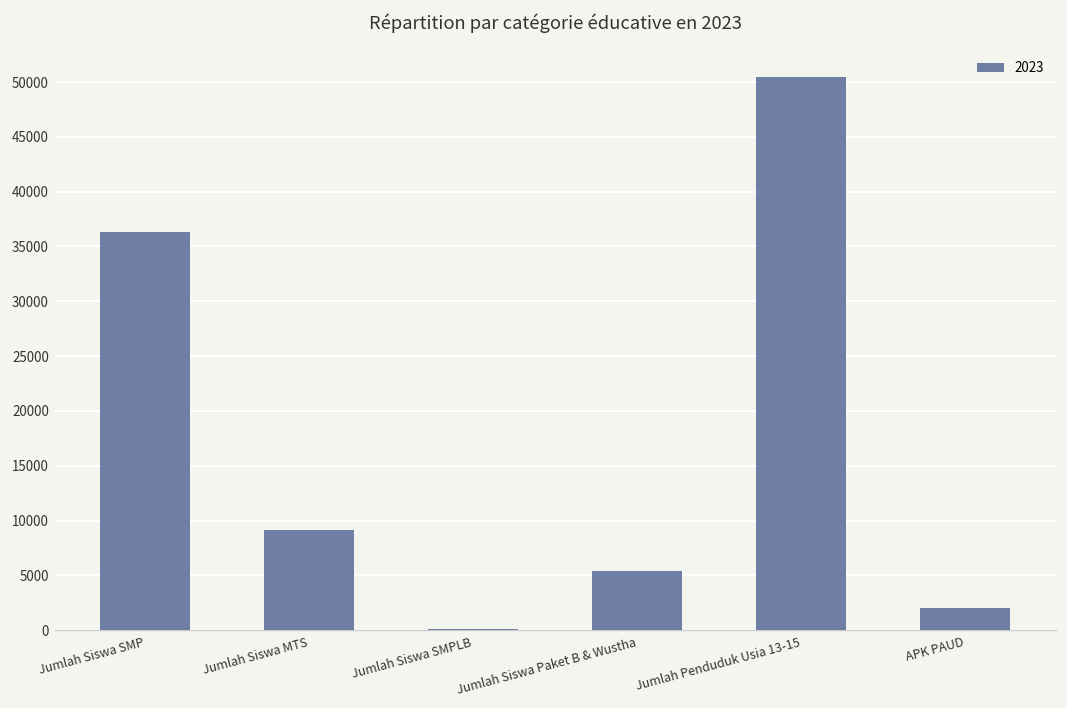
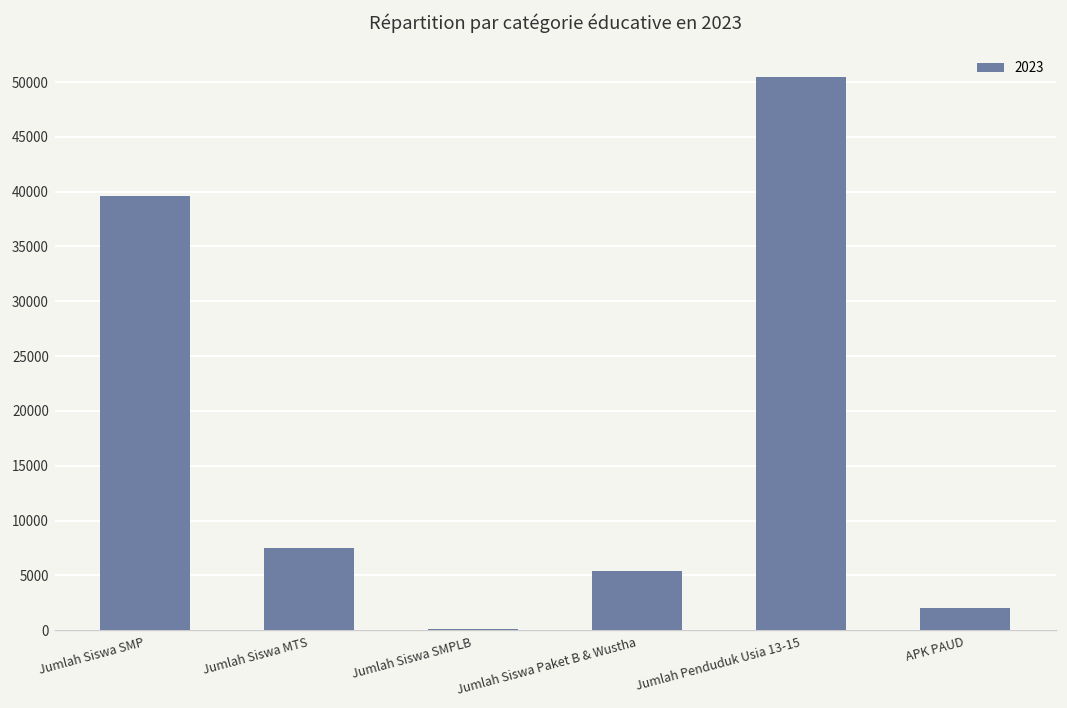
  {
-   "Jumlah Siswa SMP": 36000,
-   "Jumlah Siswa MTS": 9000,
+   "Jumlah Siswa SMP": 40000,
+   "Jumlah Siswa MTS": 8000,
    "Jumlah Siswa Paket B & Wustha": 5000,
    "Jumlah Penduduk Usia 13-15": 50000,
    "APK PAUD": 2000
  }
